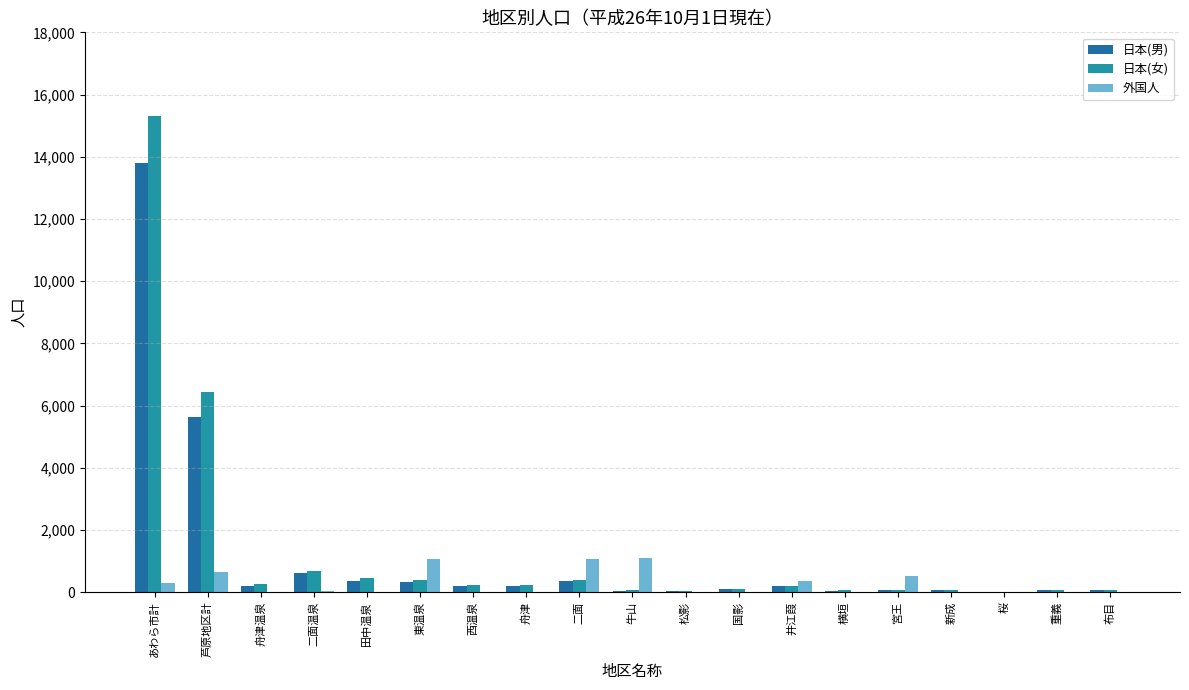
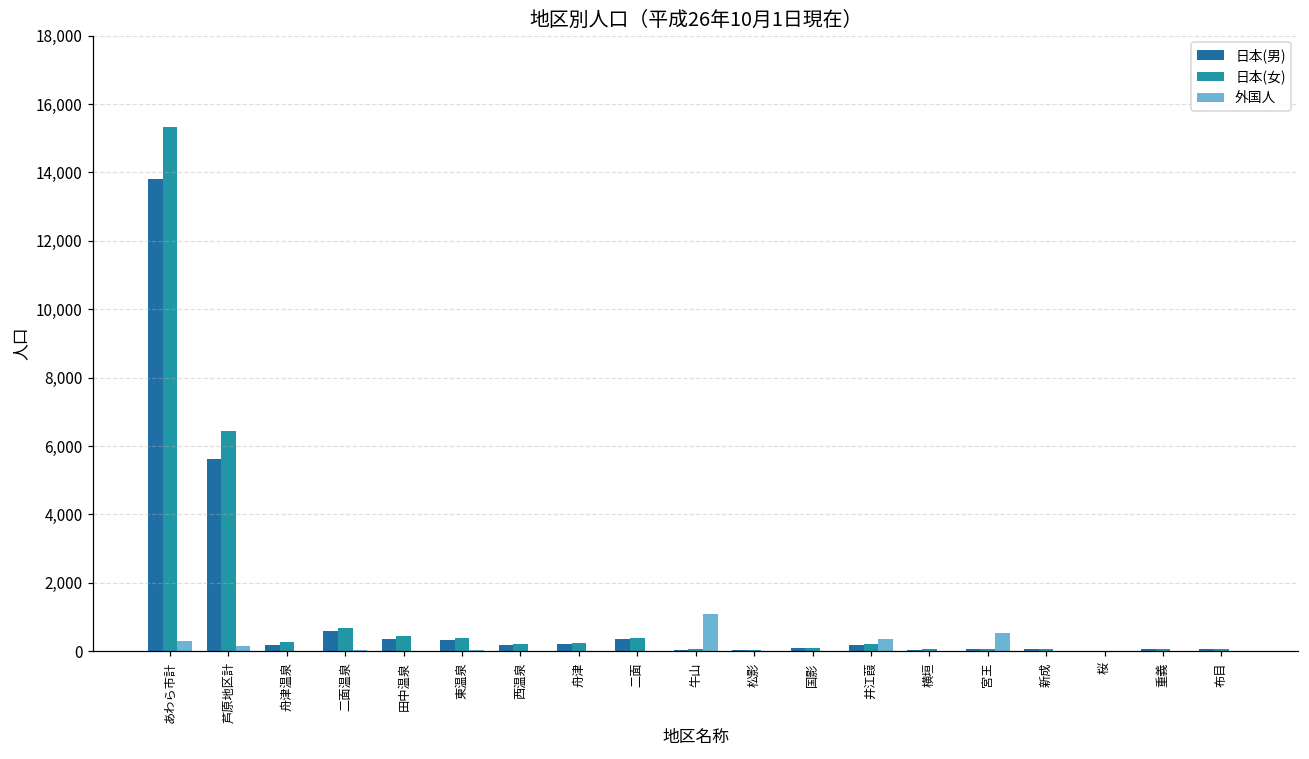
  {
    "外国人": {
      "あわら市計": "300",
-     "芦原地区計": "700",
-     "東温泉": "1,100",
-     "二面": "1,100",
+     "芦原地区計": "100",
+     "東温泉": "0",
+     "二面": "0",
      "牛山": "1,100",
      "松影": "0",
      "井江葭": "400",
      "横垣": "0",
      "宮王": "500",
      "新成": "0",
      "桜": "0",
      "重義": "0",
      "布目": "0"
    }
  }
